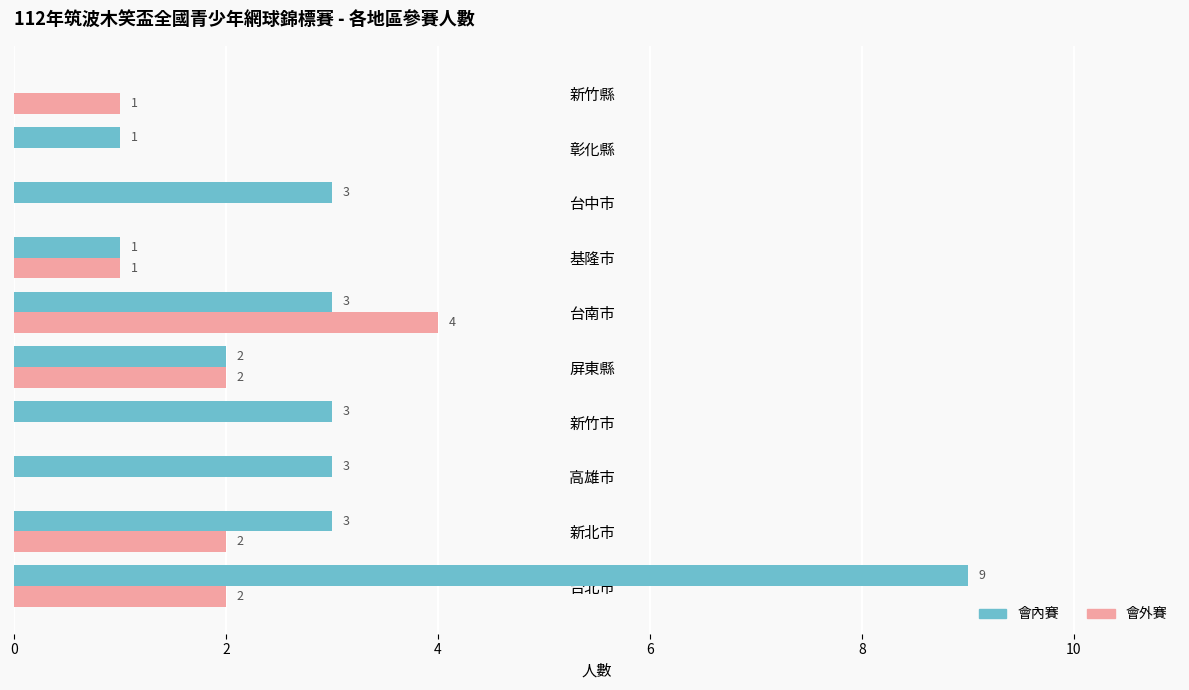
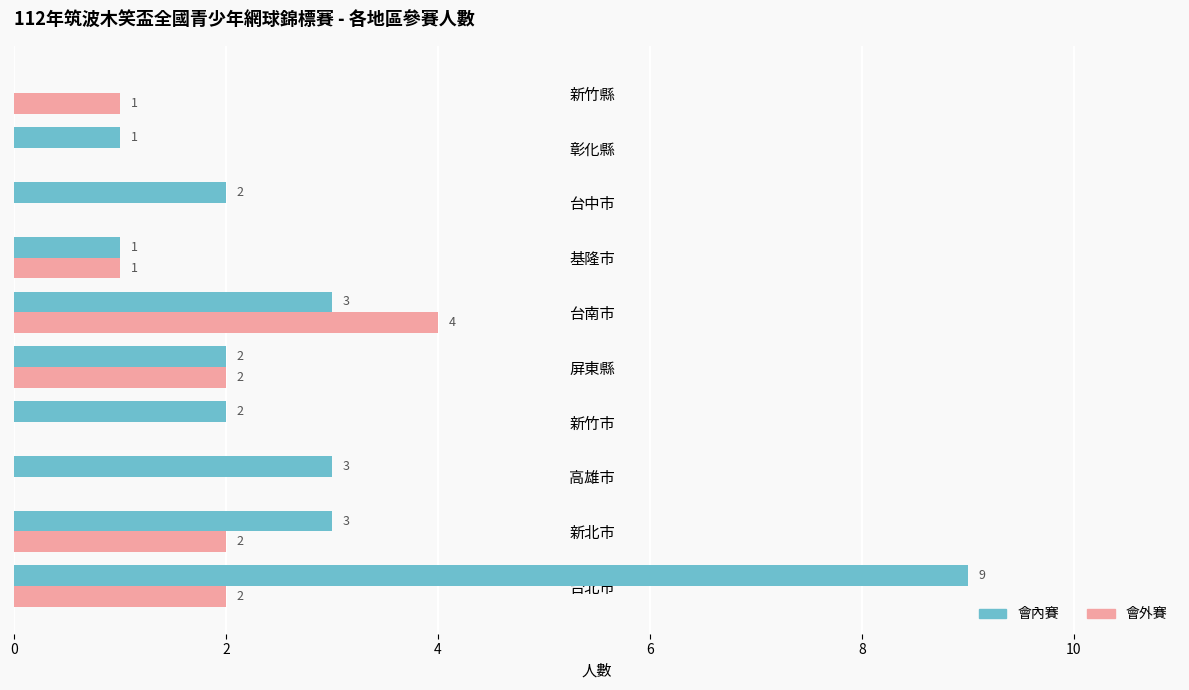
  {
    "會內賽": {
      "彰化縣": 1,
-     "台中市": 3,
+     "台中市": 2,
      "基隆市": 1,
      "台南市": 3,
      "屏東縣": 2,
-     "新竹市": 3,
+     "新竹市": 2,
      "高雄市": 3,
      "新北市": 3,
      "台北市": 9
    },
    "會外賽": {
      "新竹縣": 1,
      "基隆市": 1,
      "台南市": 4,
      "屏東縣": 2,
      "新北市": 2,
      "台北市": 2
    }
  }
